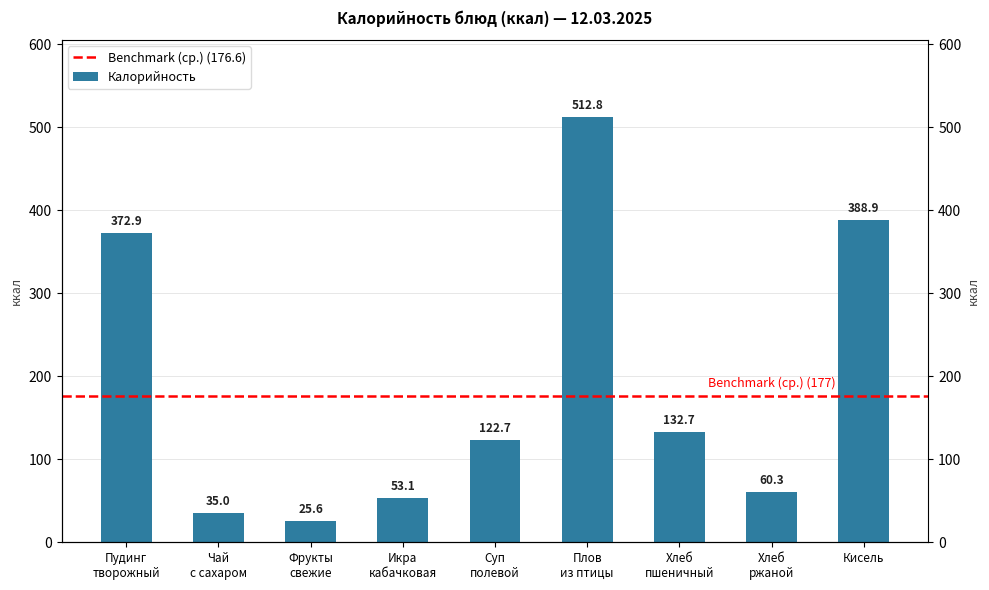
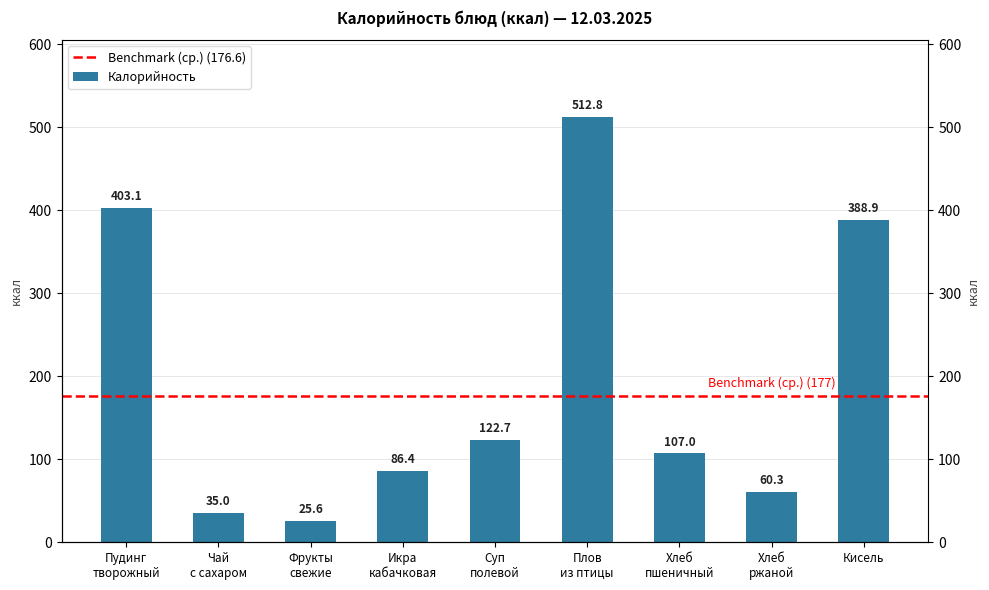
  {
-   "Пудинг творожный": 372.9,
+   "Пудинг творожный": 403.1,
    "Чай с сахаром": 35.0,
    "Фрукты свежие": 25.6,
-   "Икра кабачковая": 53.1,
+   "Икра кабачковая": 86.4,
    "Суп полевой": 122.7,
    "Плов из птицы": 512.8,
-   "Хлеб пшеничный": 132.7,
+   "Хлеб пшеничный": 107.0,
    "Хлеб ржаной": 60.3,
    "Кисель": 388.9
  }
